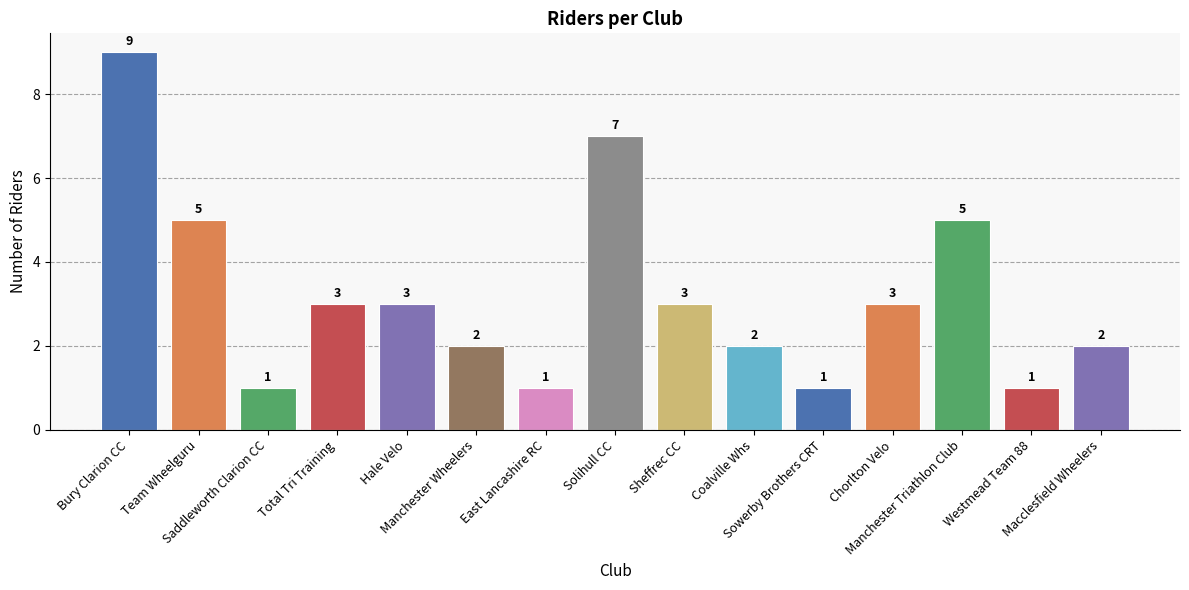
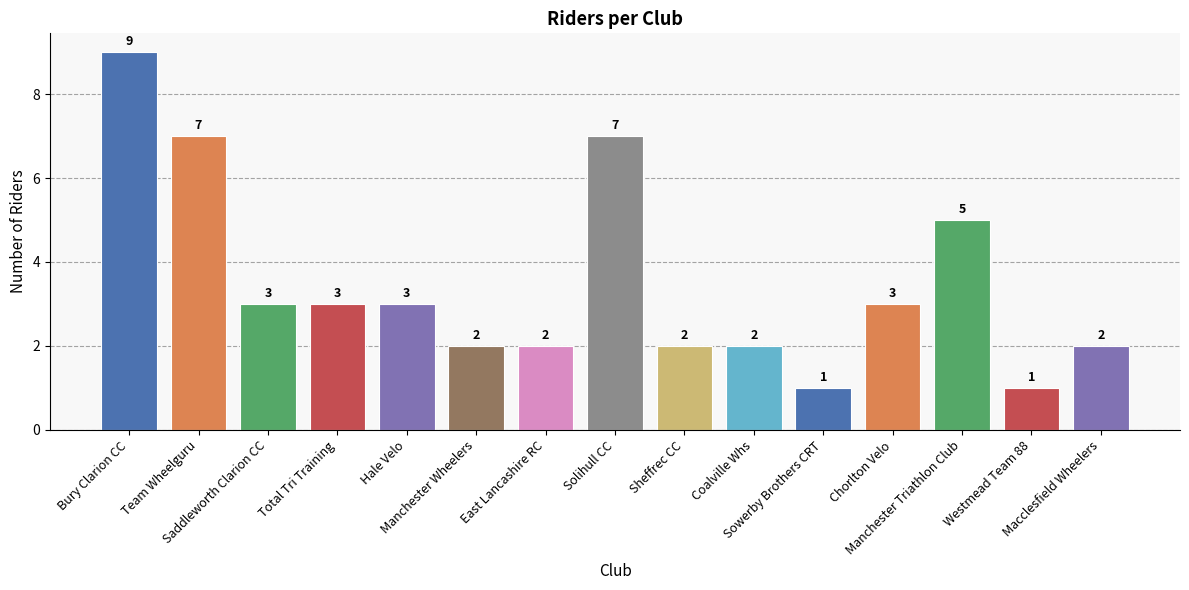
  {
    "Bury Clarion CC": 9,
-   "Team Wheelguru": 5,
-   "Saddleworth Clarion CC": 1,
+   "Team Wheelguru": 7,
+   "Saddleworth Clarion CC": 3,
    "Total Tri Training": 3,
    "Hale Velo": 3,
    "Manchester Wheelers": 2,
-   "East Lancashire RC": 1,
+   "East Lancashire RC": 2,
    "Solihull CC": 7,
-   "Sheffrec CC": 3,
+   "Sheffrec CC": 2,
    "Coalville Whs": 2,
    "Sowerby Brothers CRT": 1,
    "Chorlton Velo": 3,
    "Manchester Triathlon Club": 5,
    "Westmead Team 88": 1,
    "Macclesfield Wheelers": 2
  }
